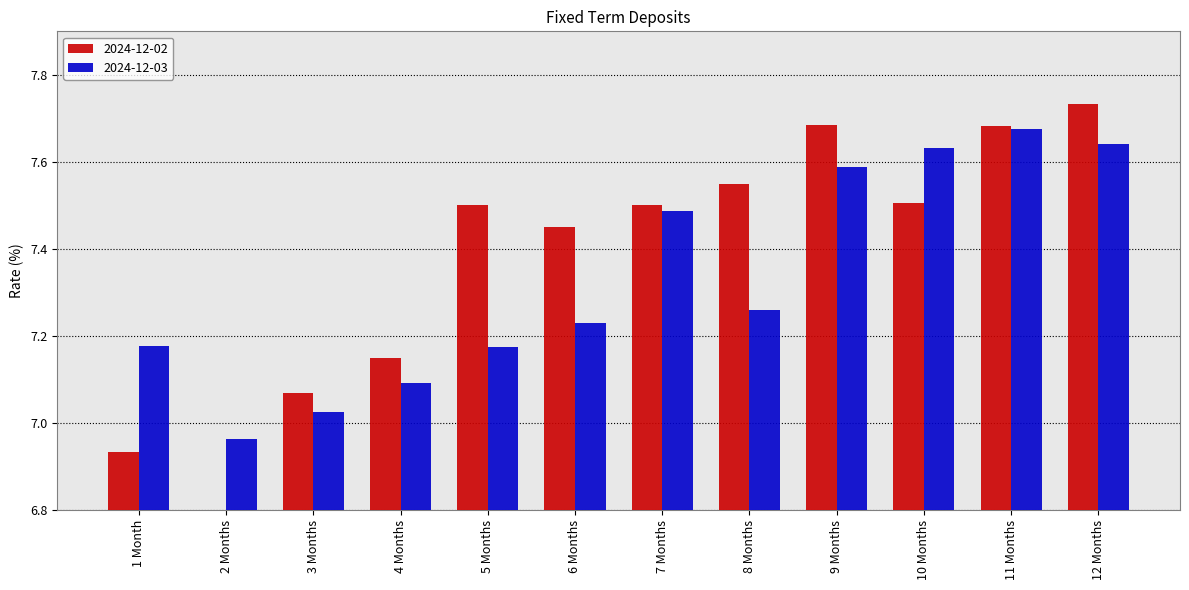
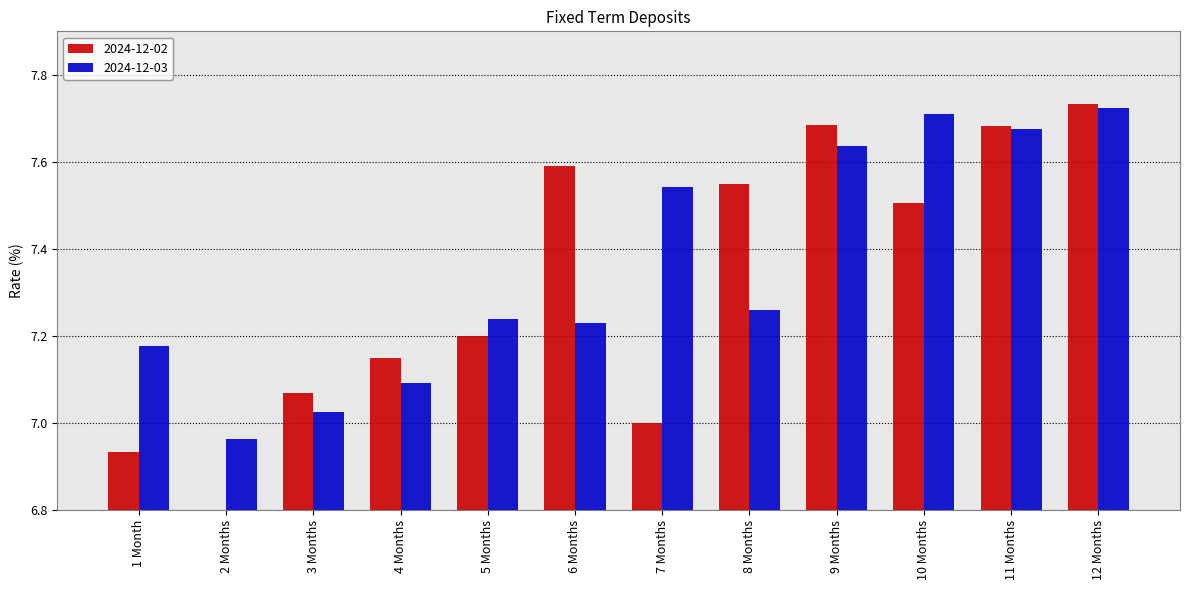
  {
    "2024-12-02": {
      "1 Month": 6.93,
      "3 Months": 7.07,
      "4 Months": 7.15,
-     "5 Months": 7.5,
-     "6 Months": 7.45,
-     "7 Months": 7.5,
+     "5 Months": 7.2,
+     "6 Months": 7.59,
+     "7 Months": 7.0,
      "8 Months": 7.55,
      "9 Months": 7.69,
      "10 Months": 7.51,
      "11 Months": 7.68,
      "12 Months": 7.73
    },
    "2024-12-03": {
      "1 Month": 7.18,
      "2 Months": 6.96,
      "3 Months": 7.03,
      "4 Months": 7.09,
-     "5 Months": 7.18,
+     "5 Months": 7.24,
      "6 Months": 7.23,
-     "7 Months": 7.49,
+     "7 Months": 7.54,
      "8 Months": 7.26,
-     "9 Months": 7.59,
-     "10 Months": 7.63,
+     "9 Months": 7.64,
+     "10 Months": 7.71,
      "11 Months": 7.68,
-     "12 Months": 7.64
+     "12 Months": 7.73
    }
  }
